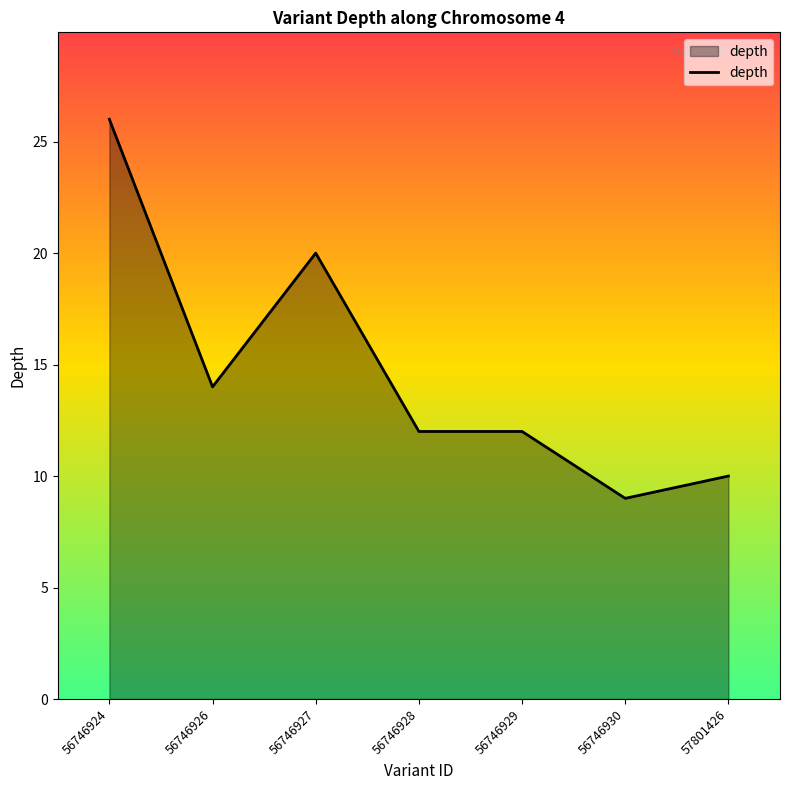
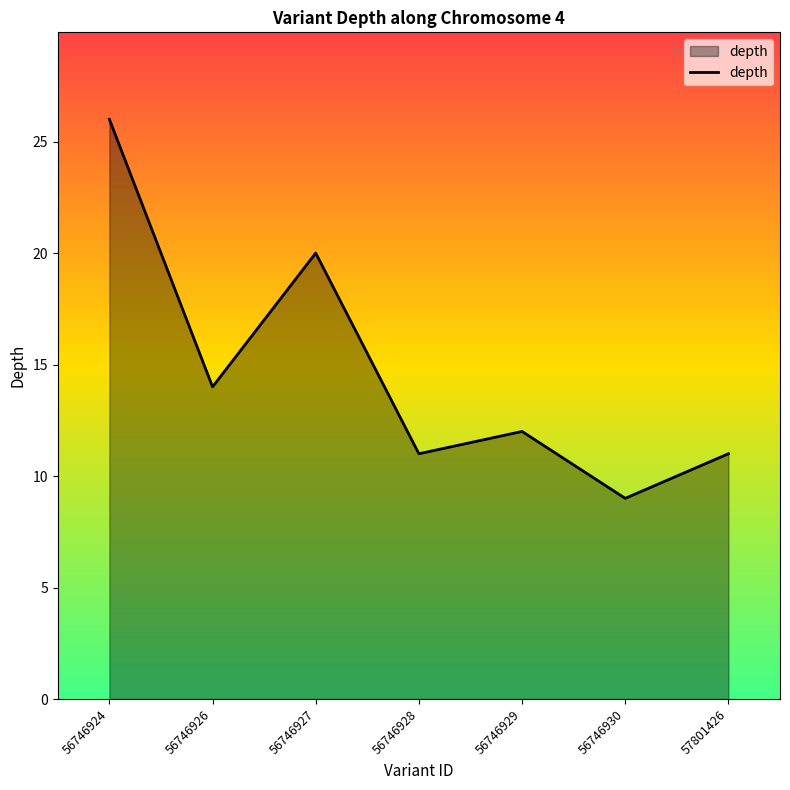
  {
    "56746924": 26,
    "56746926": 14,
    "56746927": 20,
-   "56746928": 12,
+   "56746928": 11,
    "56746929": 12,
    "56746930": 9,
-   "57801426": 10
+   "57801426": 11
  }
